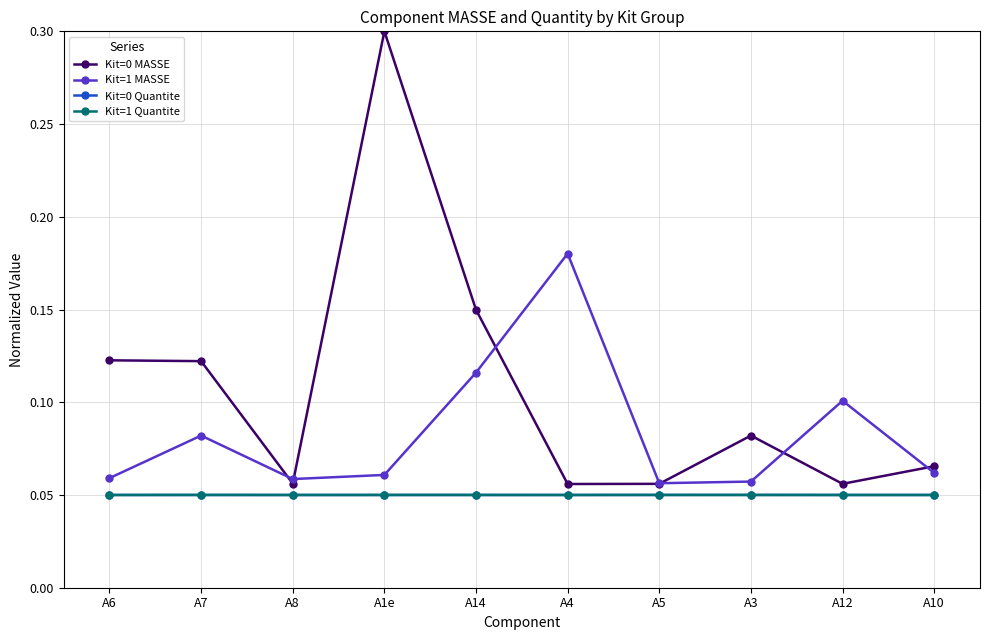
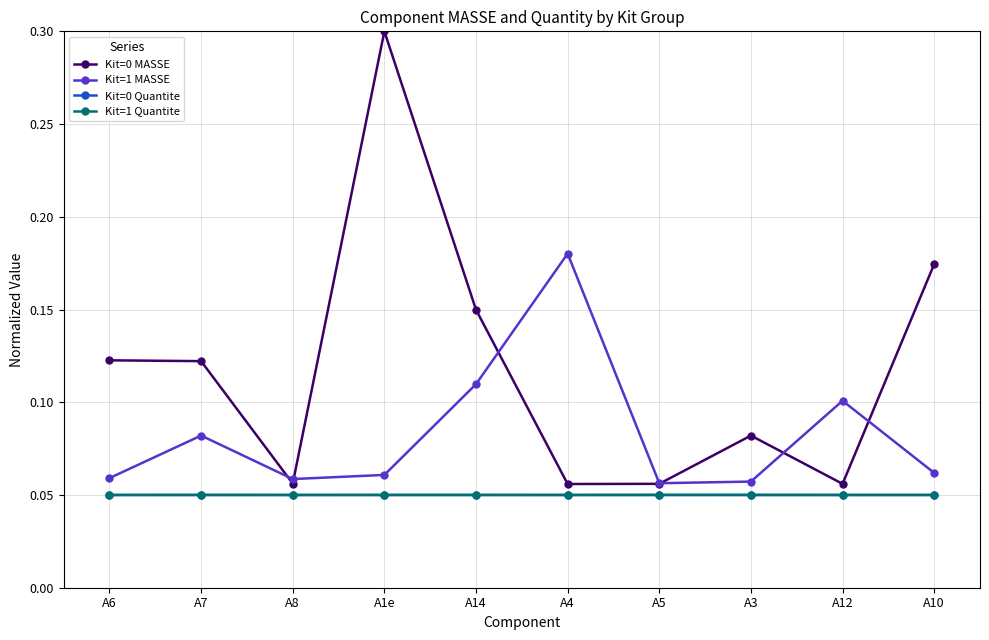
  {
    "Kit=0 MASSE": {
      "A6": 0.123,
      "A7": 0.122,
      "A8": 0.056,
      "A1e": 0.300,
      "A14": 0.150,
      "A4": 0.056,
      "A3": 0.082,
      "A12": 0.056,
-     "A10": 0.066
+     "A10": 0.174
    },
    "Kit=1 MASSE": {
      "A6": 0.059,
      "A7": 0.082,
      "A8": 0.059,
      "A1e": 0.061,
-     "A14": 0.116,
+     "A14": 0.110,
      "A4": 0.180,
      "A3": 0.057,
      "A12": 0.101,
      "A10": 0.062
    },
    "Kit=1 Quantite": {
      "A6": 0.050,
      "A7": 0.050,
      "A8": 0.050,
      "A1e": 0.050,
      "A14": 0.050,
      "A4": 0.050,
      "A5": 0.050,
      "A3": 0.050,
      "A12": 0.050,
      "A10": 0.050
    }
  }
